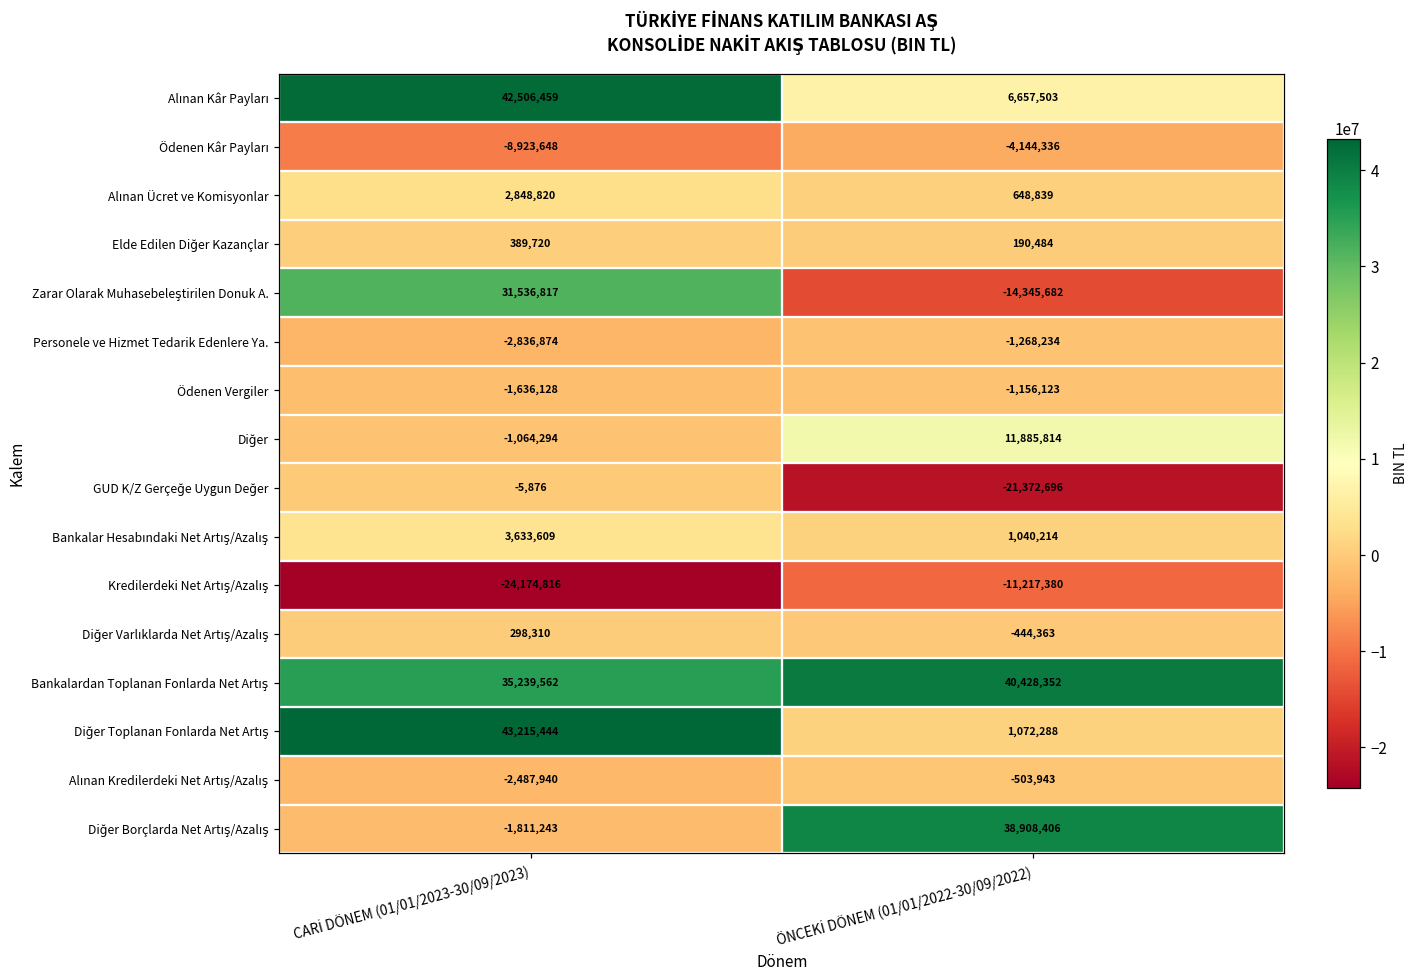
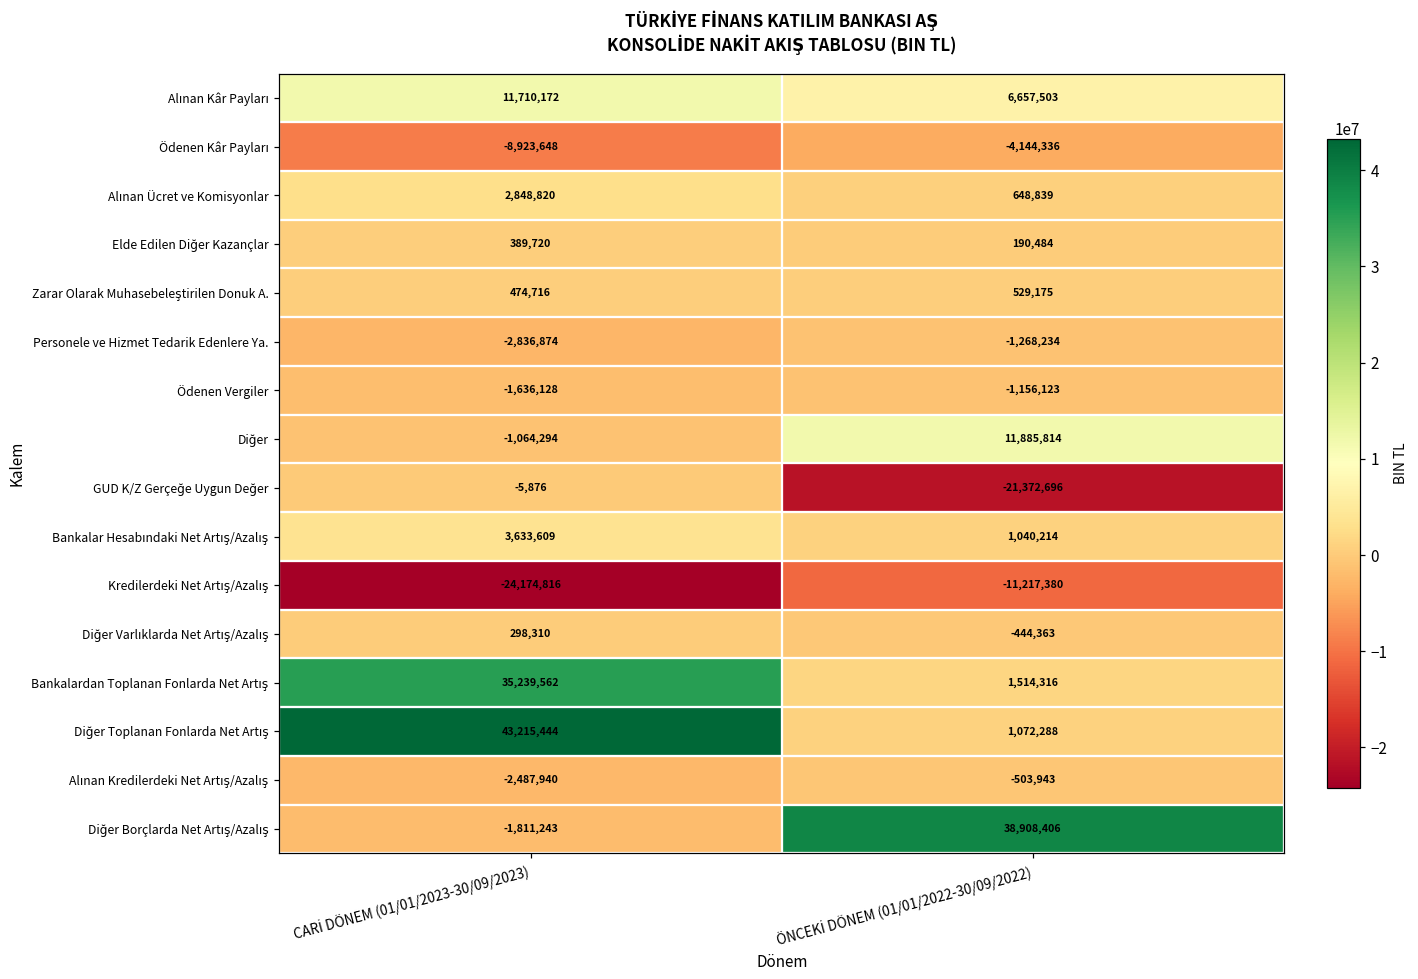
  {
    "Alınan Kâr Payları": {
-     "CARİ DÖNEM (01/01/2023-30/09/2023)": "42,506,459",
+     "CARİ DÖNEM (01/01/2023-30/09/2023)": "11,710,172",
      "ÖNCEKİ DÖNEM (01/01/2022-30/09/2022)": "6,657,503"
    },
    "Ödenen Kâr Payları": {
      "CARİ DÖNEM (01/01/2023-30/09/2023)": "-8,923,648",
      "ÖNCEKİ DÖNEM (01/01/2022-30/09/2022)": "-4,144,336"
    },
    "Alınan Ücret ve Komisyonlar": {
      "CARİ DÖNEM (01/01/2023-30/09/2023)": "2,848,820",
      "ÖNCEKİ DÖNEM (01/01/2022-30/09/2022)": "648,839"
    },
    "Elde Edilen Diğer Kazançlar": {
      "CARİ DÖNEM (01/01/2023-30/09/2023)": "389,720",
      "ÖNCEKİ DÖNEM (01/01/2022-30/09/2022)": "190,484"
    },
    "Zarar Olarak Muhasebeleştirilen Donuk A.": {
-     "CARİ DÖNEM (01/01/2023-30/09/2023)": "31,536,817",
-     "ÖNCEKİ DÖNEM (01/01/2022-30/09/2022)": "-14,345,682"
+     "CARİ DÖNEM (01/01/2023-30/09/2023)": "474,716",
+     "ÖNCEKİ DÖNEM (01/01/2022-30/09/2022)": "529,175"
    },
    "Personele ve Hizmet Tedarik Edenlere Ya.": {
      "CARİ DÖNEM (01/01/2023-30/09/2023)": "-2,836,874",
      "ÖNCEKİ DÖNEM (01/01/2022-30/09/2022)": "-1,268,234"
    },
    "Ödenen Vergiler": {
      "CARİ DÖNEM (01/01/2023-30/09/2023)": "-1,636,128",
      "ÖNCEKİ DÖNEM (01/01/2022-30/09/2022)": "-1,156,123"
    },
    "Diğer": {
      "CARİ DÖNEM (01/01/2023-30/09/2023)": "-1,064,294",
      "ÖNCEKİ DÖNEM (01/01/2022-30/09/2022)": "11,885,814"
    },
    "GUD K/Z Gerçeğe Uygun Değer": {
      "CARİ DÖNEM (01/01/2023-30/09/2023)": "-5,876",
      "ÖNCEKİ DÖNEM (01/01/2022-30/09/2022)": "-21,372,696"
    },
    "Bankalar Hesabındaki Net Artış/Azalış": {
      "CARİ DÖNEM (01/01/2023-30/09/2023)": "3,633,609",
      "ÖNCEKİ DÖNEM (01/01/2022-30/09/2022)": "1,040,214"
    },
    "Kredilerdeki Net Artış/Azalış": {
      "CARİ DÖNEM (01/01/2023-30/09/2023)": "-24,174,816",
      "ÖNCEKİ DÖNEM (01/01/2022-30/09/2022)": "-11,217,380"
    },
    "Diğer Varlıklarda Net Artış/Azalış": {
      "CARİ DÖNEM (01/01/2023-30/09/2023)": "298,310",
      "ÖNCEKİ DÖNEM (01/01/2022-30/09/2022)": "-444,363"
    },
    "Bankalardan Toplanan Fonlarda Net Artış": {
      "CARİ DÖNEM (01/01/2023-30/09/2023)": "35,239,562",
-     "ÖNCEKİ DÖNEM (01/01/2022-30/09/2022)": "40,428,352"
+     "ÖNCEKİ DÖNEM (01/01/2022-30/09/2022)": "1,514,316"
    },
    "Diğer Toplanan Fonlarda Net Artış": {
      "CARİ DÖNEM (01/01/2023-30/09/2023)": "43,215,444",
      "ÖNCEKİ DÖNEM (01/01/2022-30/09/2022)": "1,072,288"
    },
    "Alınan Kredilerdeki Net Artış/Azalış": {
      "CARİ DÖNEM (01/01/2023-30/09/2023)": "-2,487,940",
      "ÖNCEKİ DÖNEM (01/01/2022-30/09/2022)": "-503,943"
    },
    "Diğer Borçlarda Net Artış/Azalış": {
      "CARİ DÖNEM (01/01/2023-30/09/2023)": "-1,811,243",
      "ÖNCEKİ DÖNEM (01/01/2022-30/09/2022)": "38,908,406"
    }
  }
